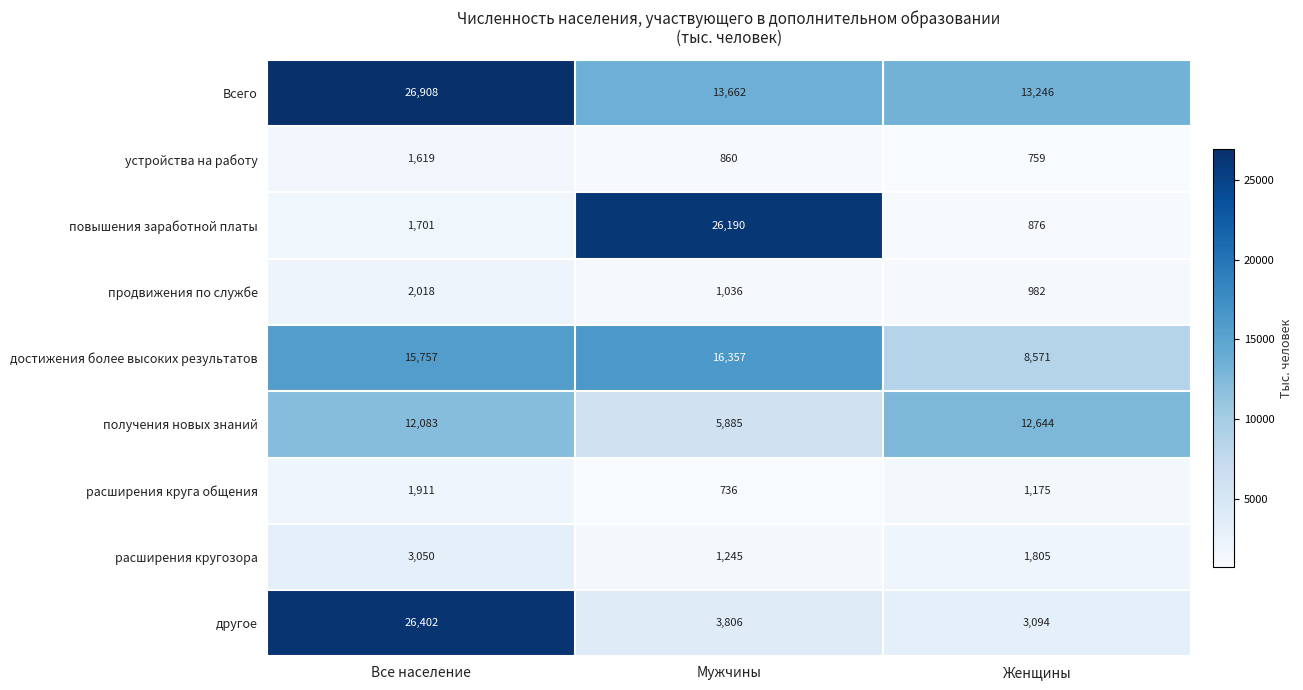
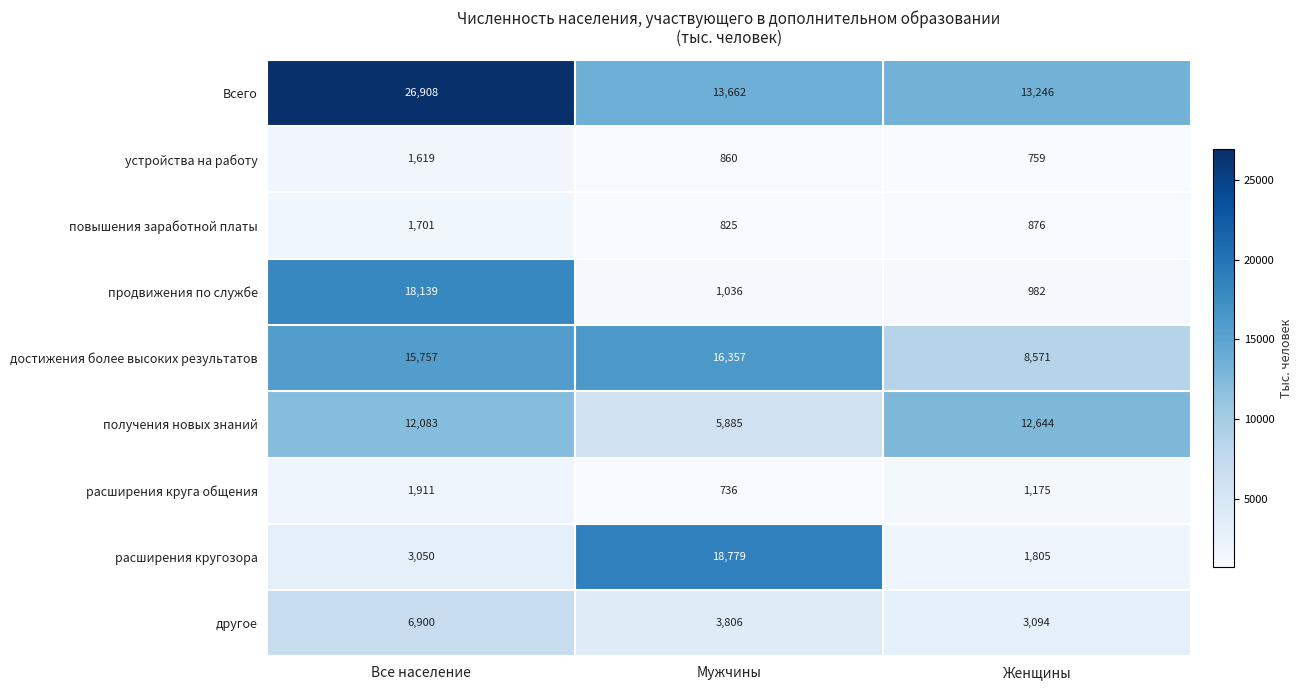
  {
    "Всего": {
      "Все население": "26,908",
      "Мужчины": "13,662",
      "Женщины": "13,246"
    },
    "устройства на работу": {
      "Все население": "1,619",
      "Мужчины": "860",
      "Женщины": "759"
    },
    "повышения заработной платы": {
      "Все население": "1,701",
-     "Мужчины": "26,190",
+     "Мужчины": "825",
      "Женщины": "876"
    },
    "продвижения по службе": {
-     "Все население": "2,018",
+     "Все население": "18,139",
      "Мужчины": "1,036",
      "Женщины": "982"
    },
    "достижения более высоких результатов": {
      "Все население": "15,757",
      "Мужчины": "16,357",
      "Женщины": "8,571"
    },
    "получения новых знаний": {
      "Все население": "12,083",
      "Мужчины": "5,885",
      "Женщины": "12,644"
    },
    "расширения круга общения": {
      "Все население": "1,911",
      "Мужчины": "736",
      "Женщины": "1,175"
    },
    "расширения кругозора": {
      "Все население": "3,050",
-     "Мужчины": "1,245",
+     "Мужчины": "18,779",
      "Женщины": "1,805"
    },
    "другое": {
-     "Все население": "26,402",
+     "Все население": "6,900",
      "Мужчины": "3,806",
      "Женщины": "3,094"
    }
  }
